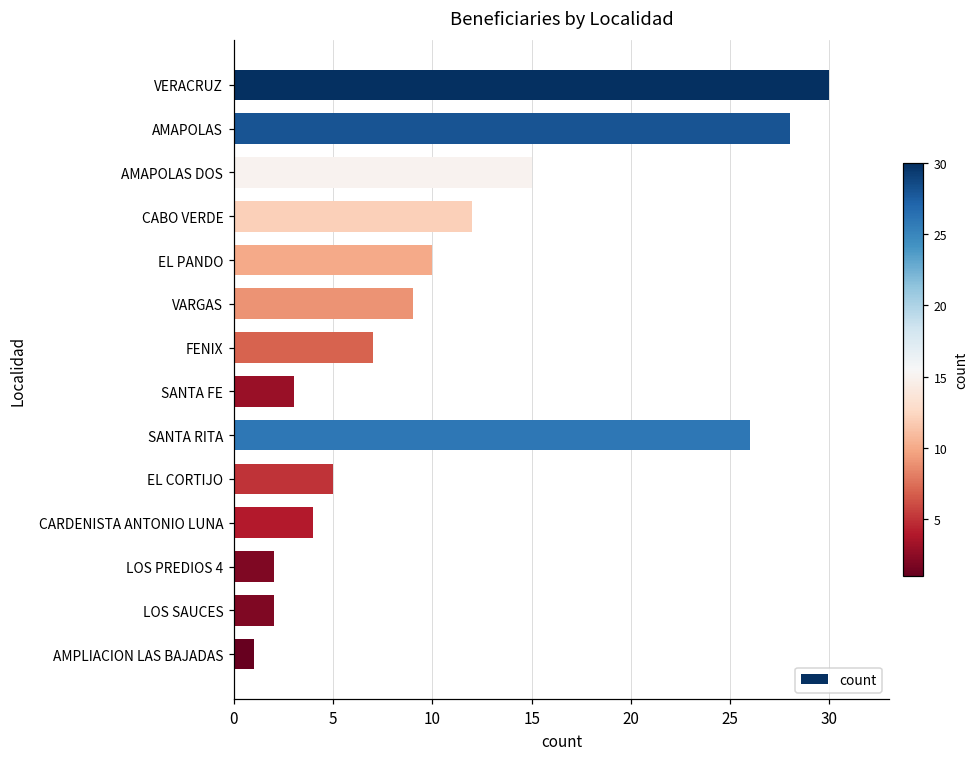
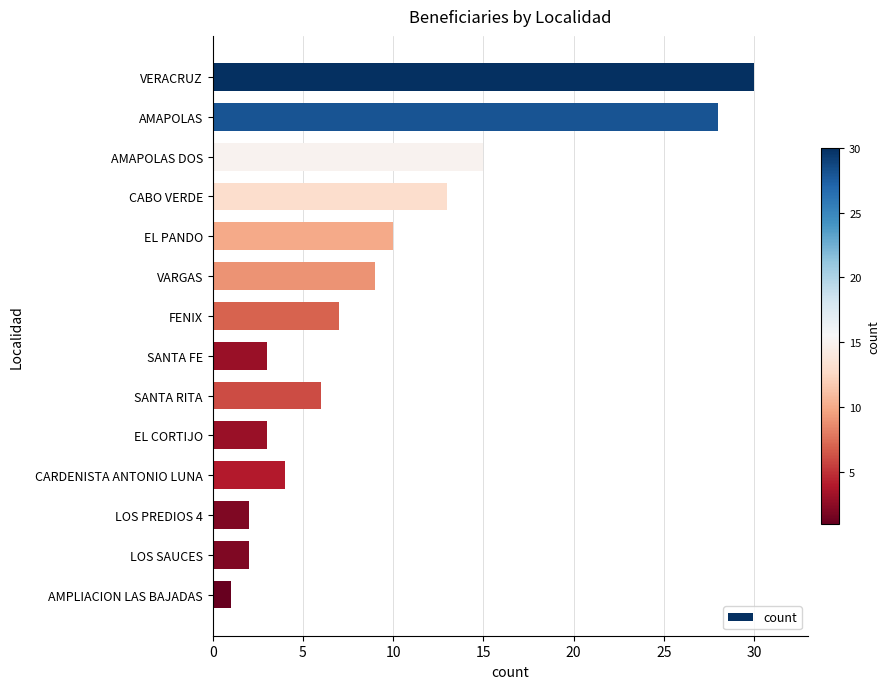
  {
    "VERACRUZ": 30,
    "AMAPOLAS": 28,
    "AMAPOLAS DOS": 15,
-   "CABO VERDE": 12,
+   "CABO VERDE": 13,
    "EL PANDO": 10,
    "VARGAS": 9,
    "FENIX": 7,
    "SANTA FE": 3,
-   "SANTA RITA": 26,
-   "EL CORTIJO": 5,
+   "SANTA RITA": 6,
+   "EL CORTIJO": 3,
    "CARDENISTA ANTONIO LUNA": 4,
    "LOS PREDIOS 4": 2,
    "LOS SAUCES": 2,
    "AMPLIACION LAS BAJADAS": 1
  }
